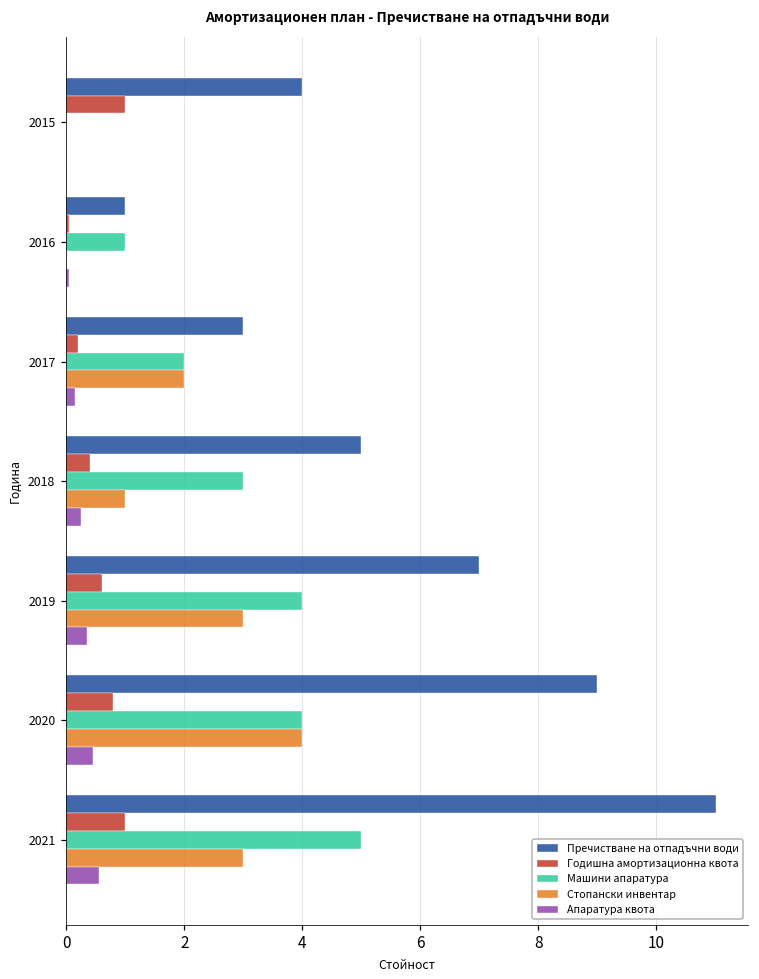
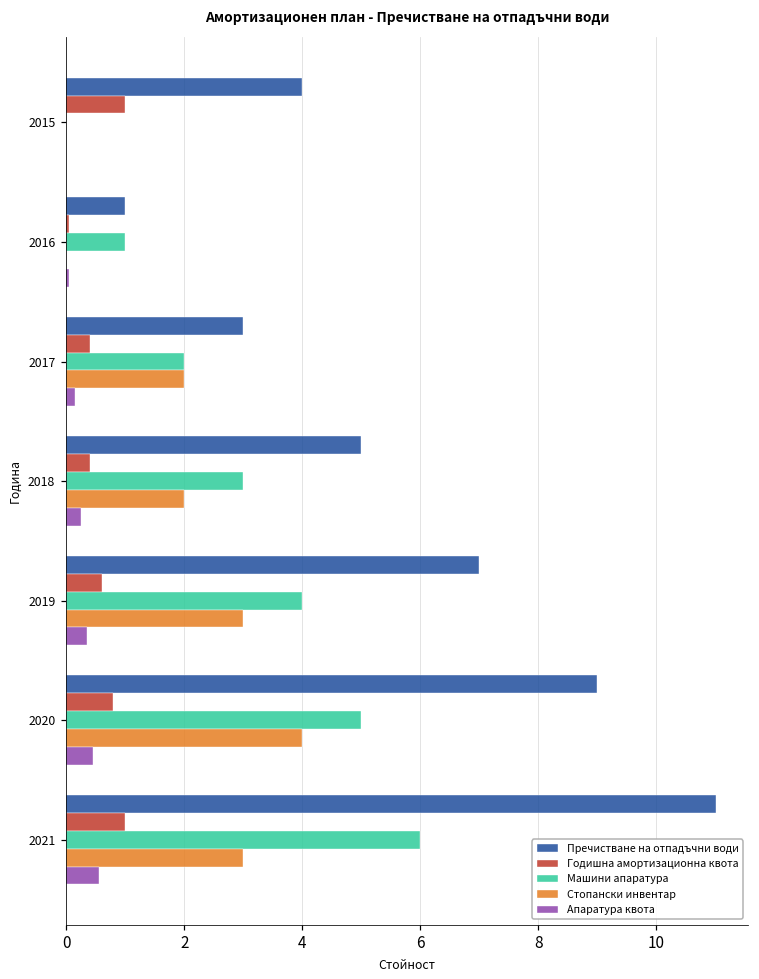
  {
    "Пречистване на отпадъчни води": {
      "2015": 4.0,
      "2016": 1.0,
      "2017": 3.0,
      "2018": 5.0,
      "2019": 7.0,
      "2020": 9.0,
      "2021": 11.0
    },
    "Годишна амортизационна квота": {
      "2015": 1.0,
      "2016": 0.1,
-     "2017": 0.2,
+     "2017": 0.4,
      "2018": 0.4,
      "2019": 0.6,
      "2020": 0.8,
      "2021": 1.0
    },
    "Машини апаратура": {
      "2015": 0,
      "2016": 1,
      "2017": 2,
      "2018": 3,
      "2019": 4,
-     "2020": 4,
-     "2021": 5
+     "2020": 5,
+     "2021": 6
    },
    "Стопански инвентар": {
      "2015": 0,
      "2016": 0,
      "2017": 2,
-     "2018": 1,
+     "2018": 2,
      "2019": 3,
      "2020": 4,
      "2021": 3
    },
    "Апаратура квота": {
      "2015": 0.0,
      "2016": 0.1,
      "2017": 0.2,
      "2018": 0.3,
      "2019": 0.4,
      "2020": 0.5,
      "2021": 0.6
    }
  }
